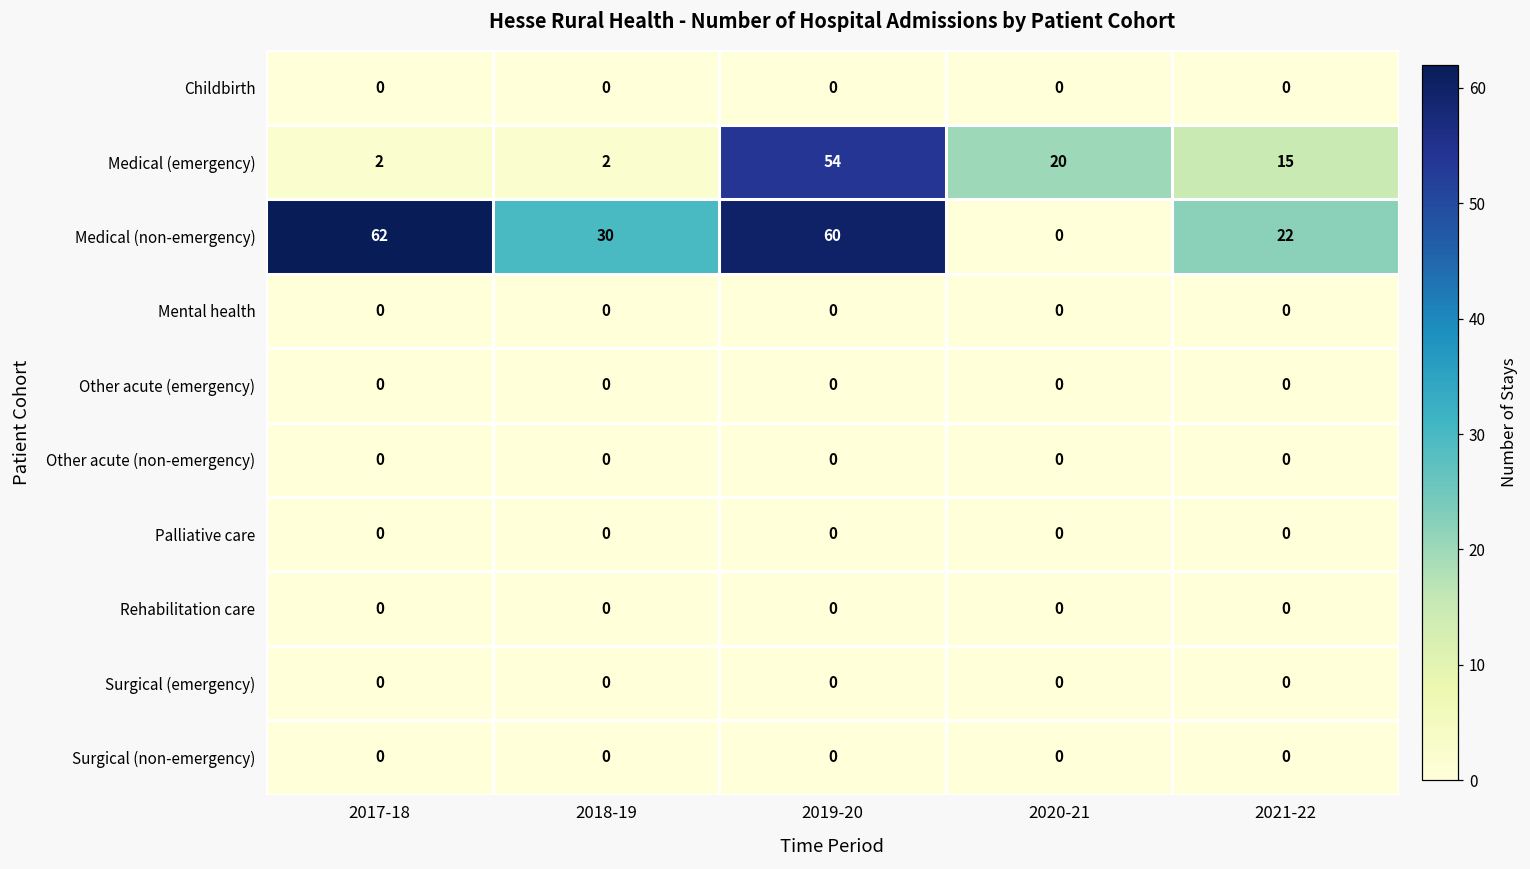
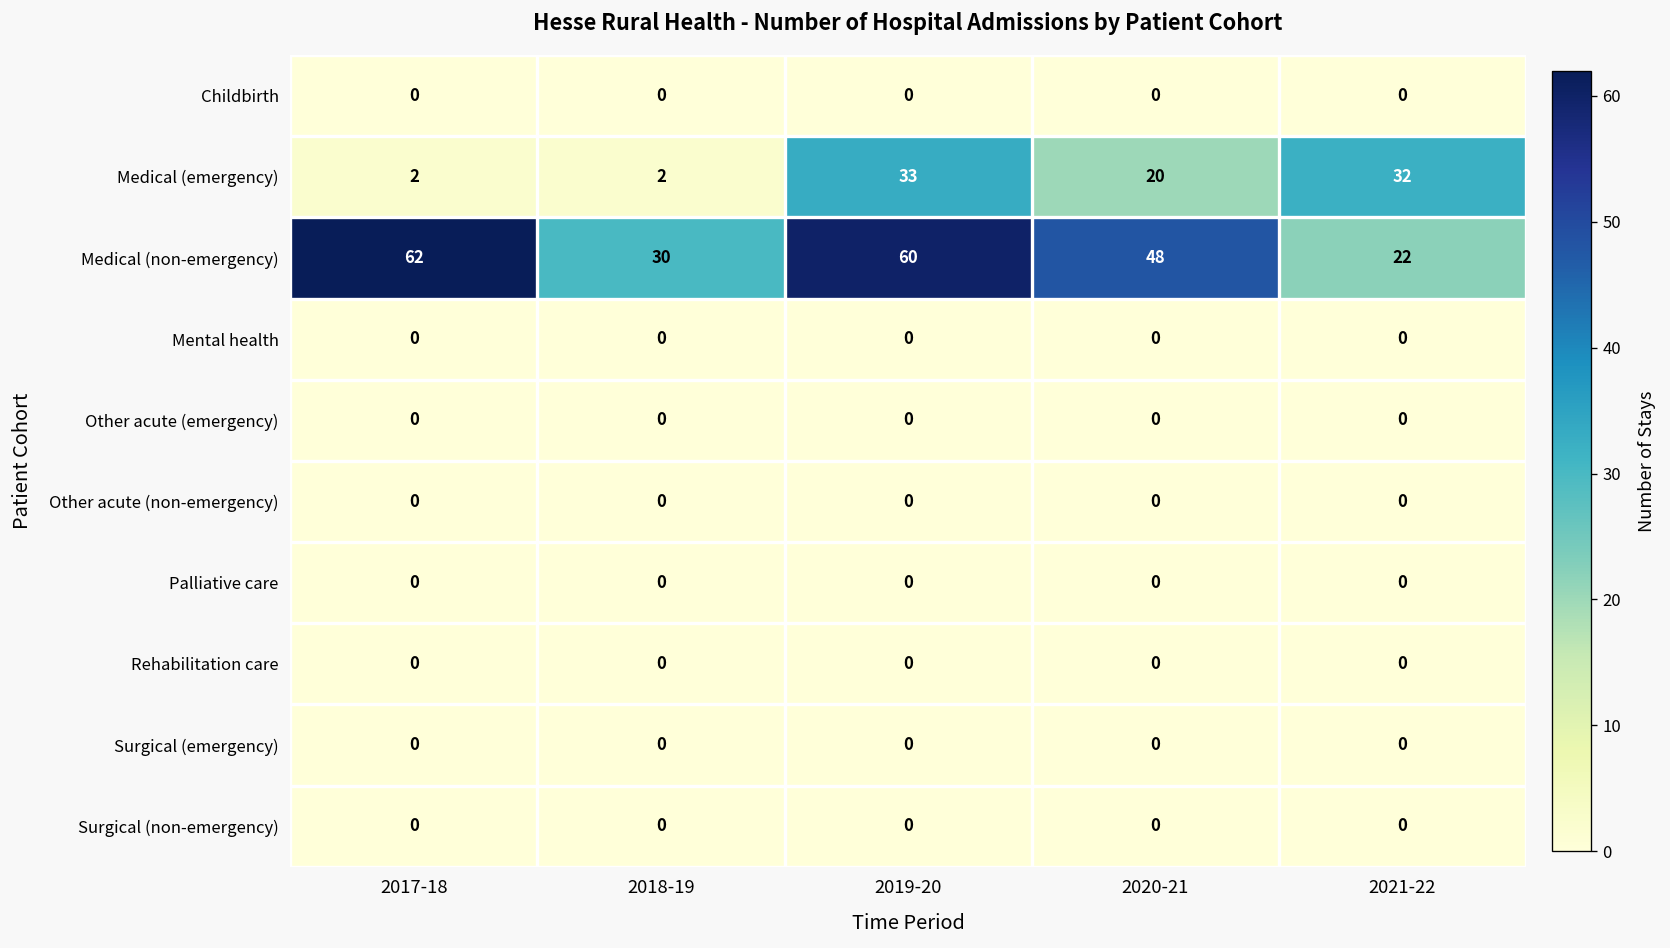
  {
    "Childbirth": {
      "2017-18": 0,
      "2018-19": 0,
      "2019-20": 0,
      "2020-21": 0,
      "2021-22": 0
    },
    "Medical (emergency)": {
      "2017-18": 2,
      "2018-19": 2,
-     "2019-20": 54,
+     "2019-20": 33,
      "2020-21": 20,
-     "2021-22": 15
+     "2021-22": 32
    },
    "Medical (non-emergency)": {
      "2017-18": 62,
      "2018-19": 30,
      "2019-20": 60,
-     "2020-21": 0,
+     "2020-21": 48,
      "2021-22": 22
    },
    "Mental health": {
      "2017-18": 0,
      "2018-19": 0,
      "2019-20": 0,
      "2020-21": 0,
      "2021-22": 0
    },
    "Other acute (emergency)": {
      "2017-18": 0,
      "2018-19": 0,
      "2019-20": 0,
      "2020-21": 0,
      "2021-22": 0
    },
    "Other acute (non-emergency)": {
      "2017-18": 0,
      "2018-19": 0,
      "2019-20": 0,
      "2020-21": 0,
      "2021-22": 0
    },
    "Palliative care": {
      "2017-18": 0,
      "2018-19": 0,
      "2019-20": 0,
      "2020-21": 0,
      "2021-22": 0
    },
    "Rehabilitation care": {
      "2017-18": 0,
      "2018-19": 0,
      "2019-20": 0,
      "2020-21": 0,
      "2021-22": 0
    },
    "Surgical (emergency)": {
      "2017-18": 0,
      "2018-19": 0,
      "2019-20": 0,
      "2020-21": 0,
      "2021-22": 0
    },
    "Surgical (non-emergency)": {
      "2017-18": 0,
      "2018-19": 0,
      "2019-20": 0,
      "2020-21": 0,
      "2021-22": 0
    }
  }
